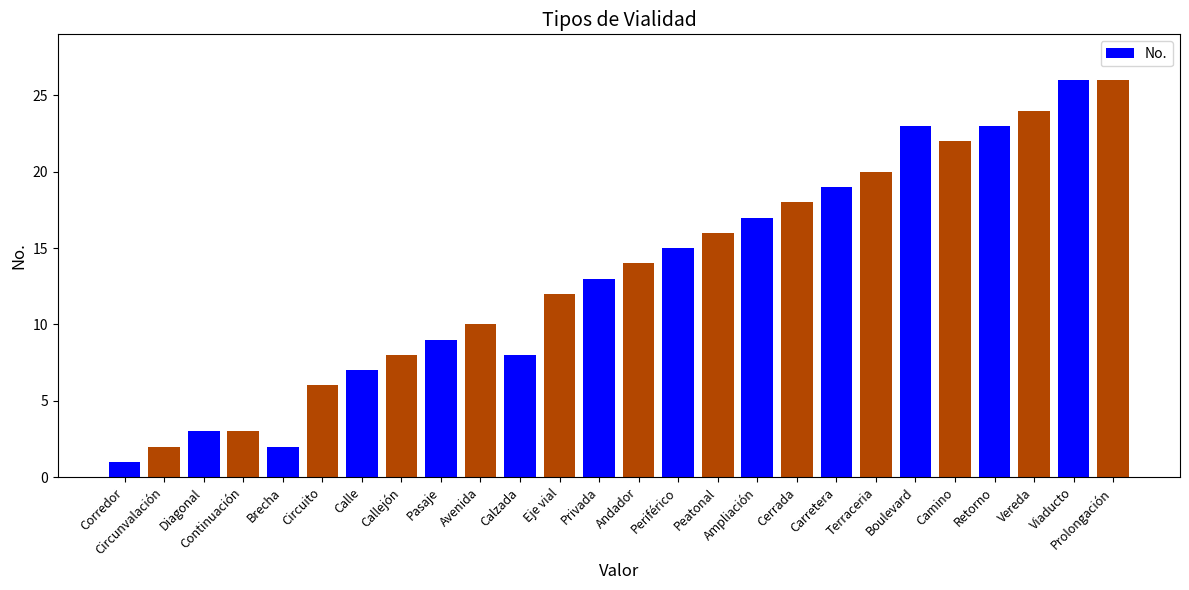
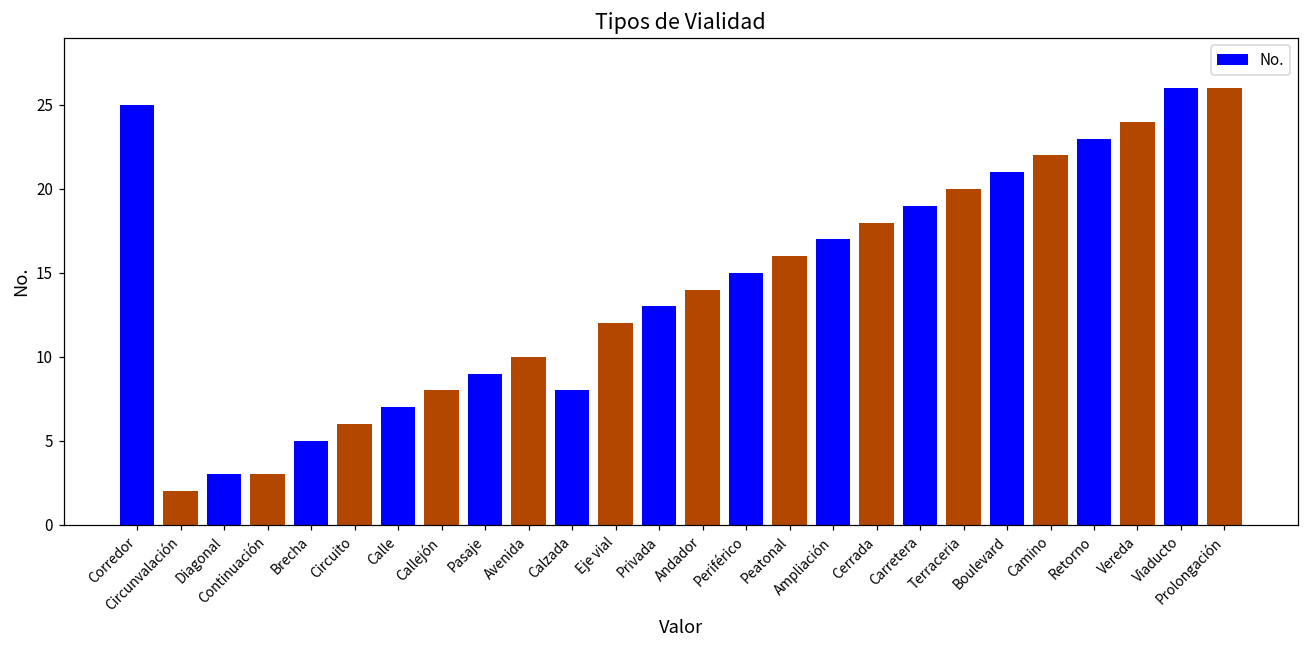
  {
-   "Corredor": 1,
+   "Corredor": 25,
    "Circunvalación": 2,
    "Diagonal": 3,
    "Continuación": 3,
-   "Brecha": 2,
+   "Brecha": 5,
    "Circuito": 6,
    "Calle": 7,
    "Callejón": 8,
    "Pasaje": 9,
    "Avenida": 10,
    "Calzada": 8,
    "Eje vial": 12,
    "Privada": 13,
    "Andador": 14,
    "Periférico": 15,
    "Peatonal": 16,
    "Ampliación": 17,
    "Cerrada": 18,
    "Carretera": 19,
    "Terraceria": 20,
-   "Boulevard": 23,
+   "Boulevard": 21,
    "Camino": 22,
    "Retorno": 23,
    "Vereda": 24,
    "Viaducto": 26,
    "Prolongación": 26
  }
